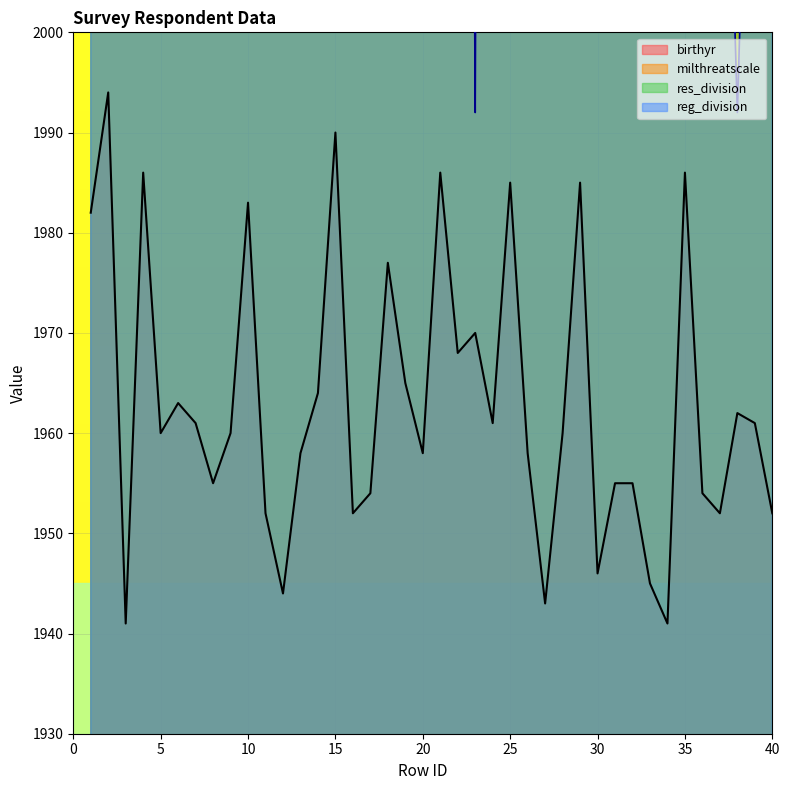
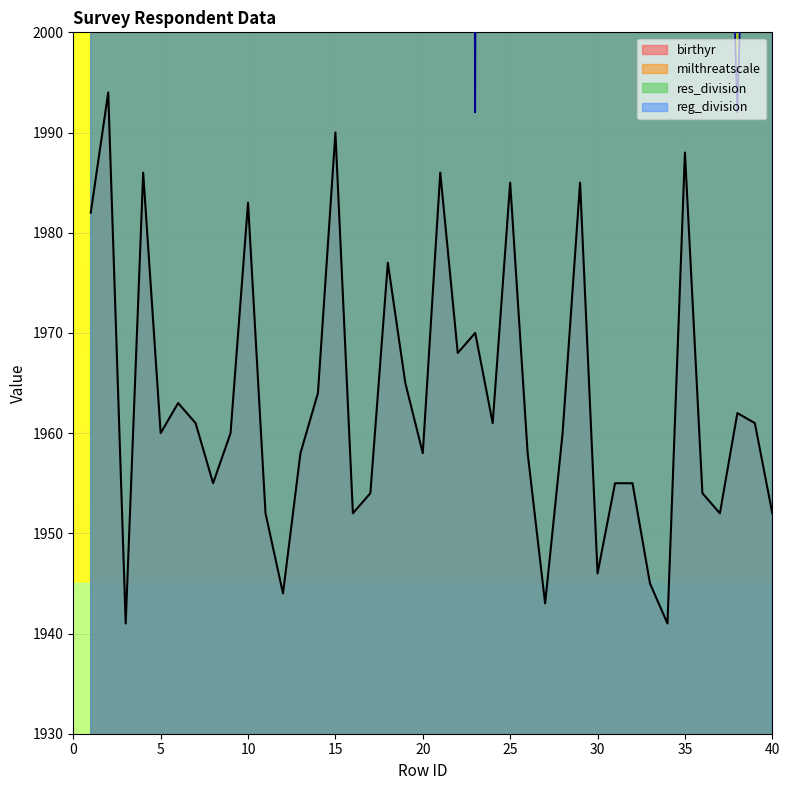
  {
    "birthyr": {
      "5": 1960,
      "10": 1983,
      "15": 1990,
      "20": 1958,
      "25": 1985,
      "30": 1946,
-     "35": 1986,
+     "35": 1988,
      "40": 1952
    }
  }
